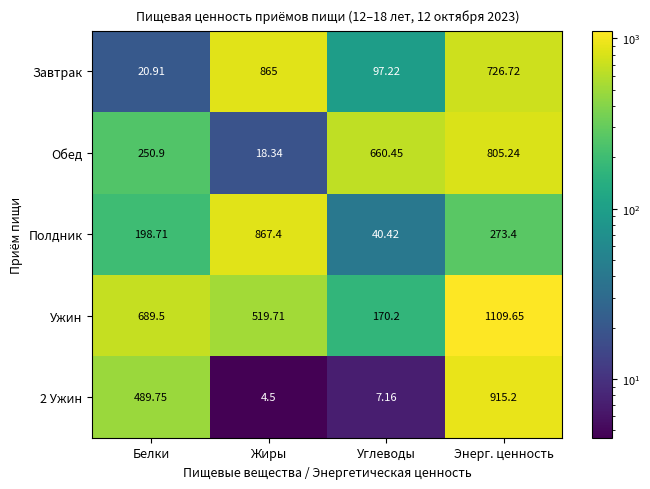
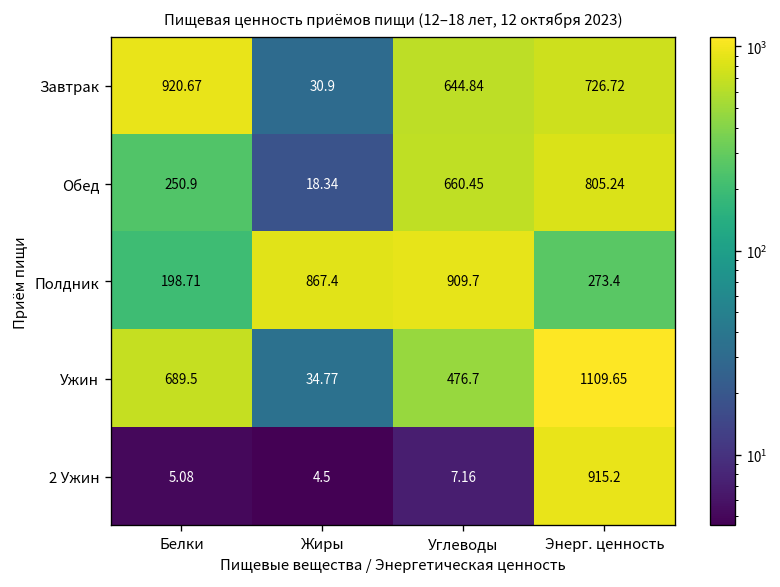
  {
    "Завтрак": {
-     "Белки": 20.91,
-     "Жиры": 865,
-     "Углеводы": 97.22,
+     "Белки": 920.67,
+     "Жиры": 30.9,
+     "Углеводы": 644.84,
      "Энерг. ценность": 726.72
    },
    "Обед": {
      "Белки": 250.9,
      "Жиры": 18.34,
      "Углеводы": 660.45,
      "Энерг. ценность": 805.24
    },
    "Полдник": {
      "Белки": 198.71,
      "Жиры": 867.4,
-     "Углеводы": 40.42,
+     "Углеводы": 909.7,
      "Энерг. ценность": 273.4
    },
    "Ужин": {
      "Белки": 689.5,
-     "Жиры": 519.71,
-     "Углеводы": 170.2,
+     "Жиры": 34.77,
+     "Углеводы": 476.7,
      "Энерг. ценность": 1109.65
    },
    "2 Ужин": {
-     "Белки": 489.75,
+     "Белки": 5.08,
      "Жиры": 4.5,
      "Углеводы": 7.16,
      "Энерг. ценность": 915.2
    }
  }
